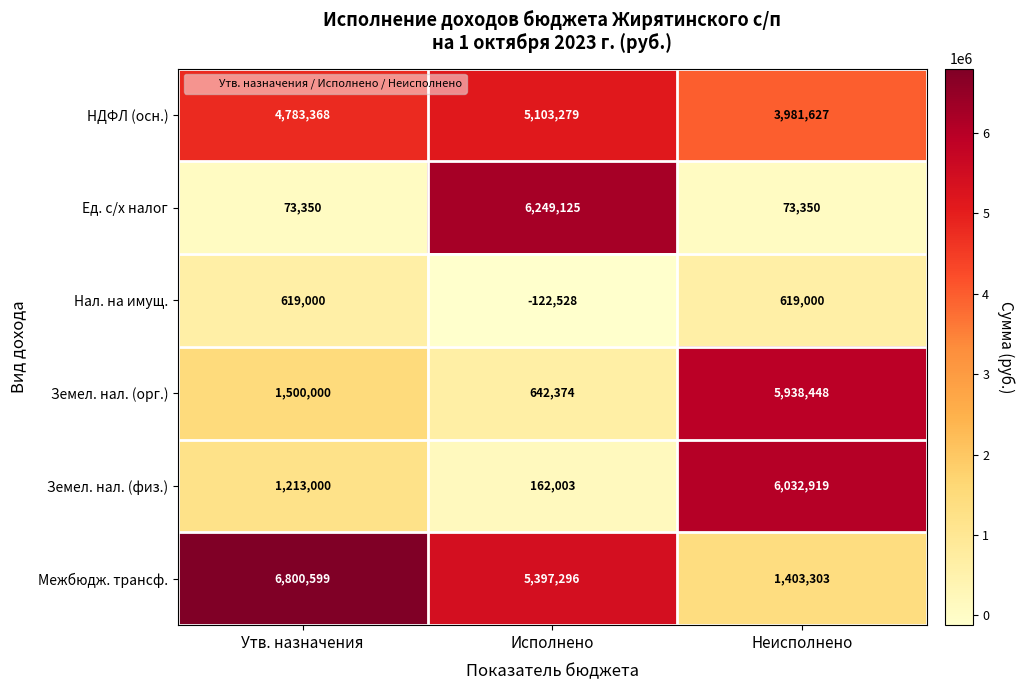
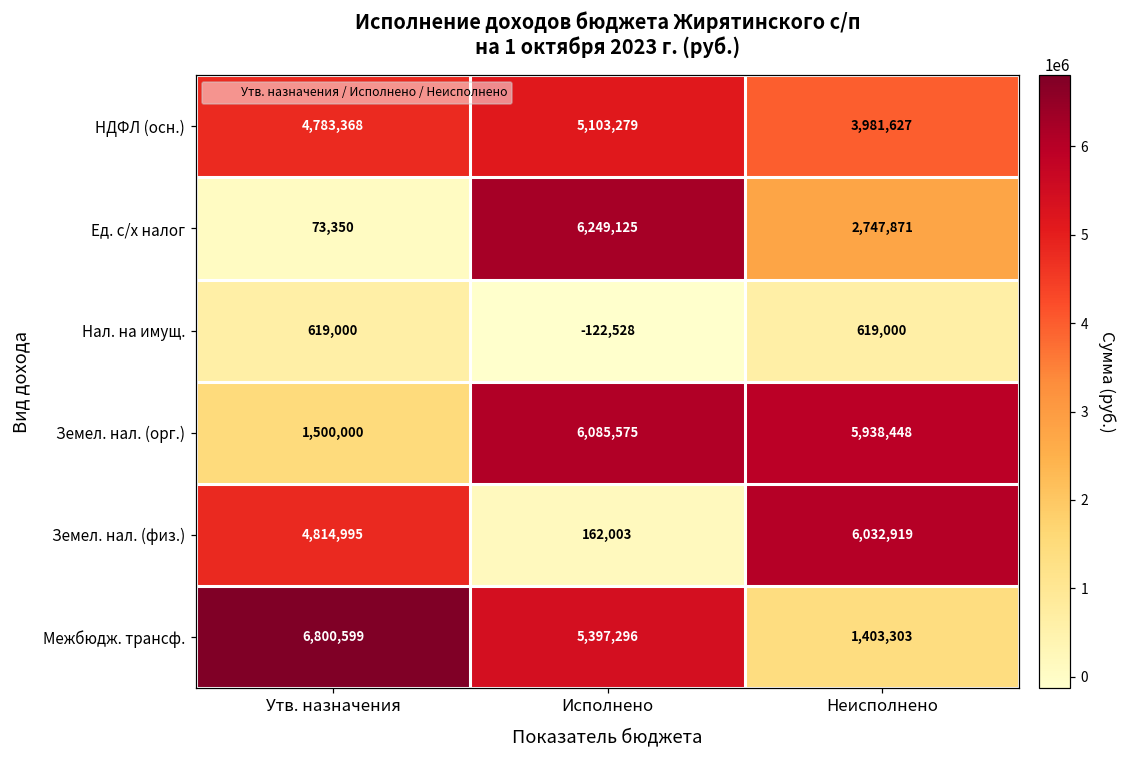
  {
    "НДФЛ (осн.)": {
      "Утв. назначения": "4,783,368",
      "Исполнено": "5,103,279",
      "Неисполнено": "3,981,627"
    },
    "Ед. с/х налог": {
      "Утв. назначения": "73,350",
      "Исполнено": "6,249,125",
-     "Неисполнено": "73,350"
+     "Неисполнено": "2,747,871"
    },
    "Нал. на имущ.": {
      "Утв. назначения": "619,000",
      "Исполнено": "-122,528",
      "Неисполнено": "619,000"
    },
    "Земел. нал. (орг.)": {
      "Утв. назначения": "1,500,000",
-     "Исполнено": "642,374",
+     "Исполнено": "6,085,575",
      "Неисполнено": "5,938,448"
    },
    "Земел. нал. (физ.)": {
-     "Утв. назначения": "1,213,000",
+     "Утв. назначения": "4,814,995",
      "Исполнено": "162,003",
      "Неисполнено": "6,032,919"
    },
    "Межбюдж. трансф.": {
      "Утв. назначения": "6,800,599",
      "Исполнено": "5,397,296",
      "Неисполнено": "1,403,303"
    }
  }
